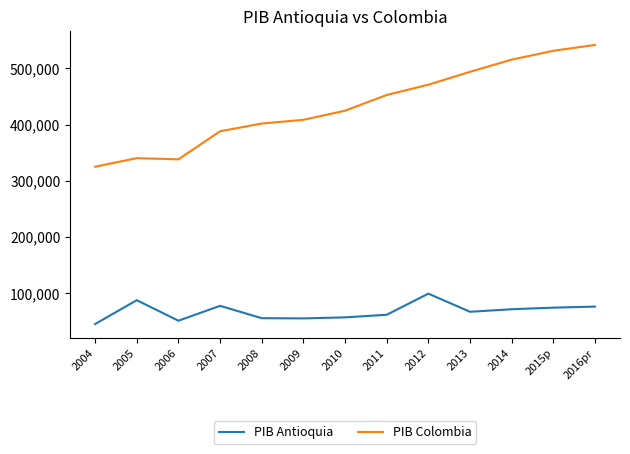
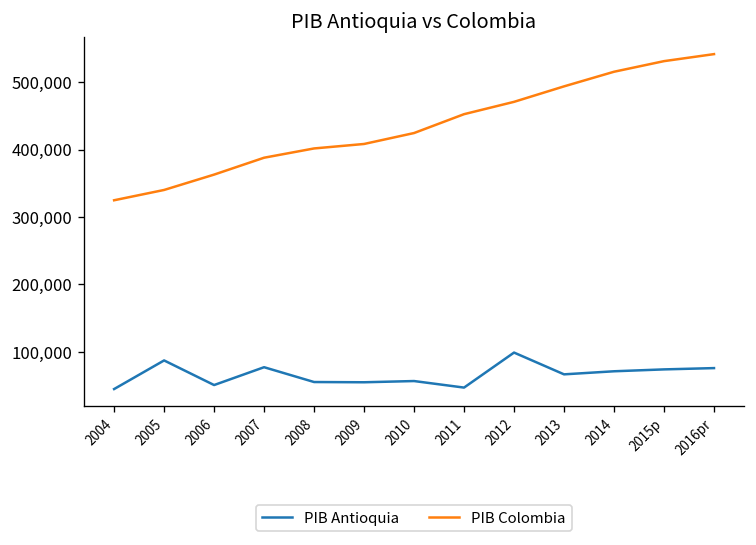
  {
    "PIB Antioquia": {
      "2004": "40,000",
      "2005": "90,000",
      "2006": "50,000",
      "2007": "80,000",
      "2008": "60,000",
      "2009": "50,000",
      "2010": "60,000",
-     "2011": "60,000",
+     "2011": "50,000",
      "2012": "100,000",
      "2013": "70,000",
      "2014": "70,000",
      "2015p": "70,000",
      "2016pr": "80,000"
    },
    "PIB Colombia": {
      "2004": "320,000",
      "2005": "340,000",
-     "2006": "340,000",
+     "2006": "360,000",
      "2007": "390,000",
      "2008": "400,000",
      "2009": "410,000",
      "2010": "420,000",
      "2011": "450,000",
      "2012": "470,000",
      "2013": "490,000",
      "2014": "520,000",
      "2015p": "530,000",
      "2016pr": "540,000"
    }
  }
